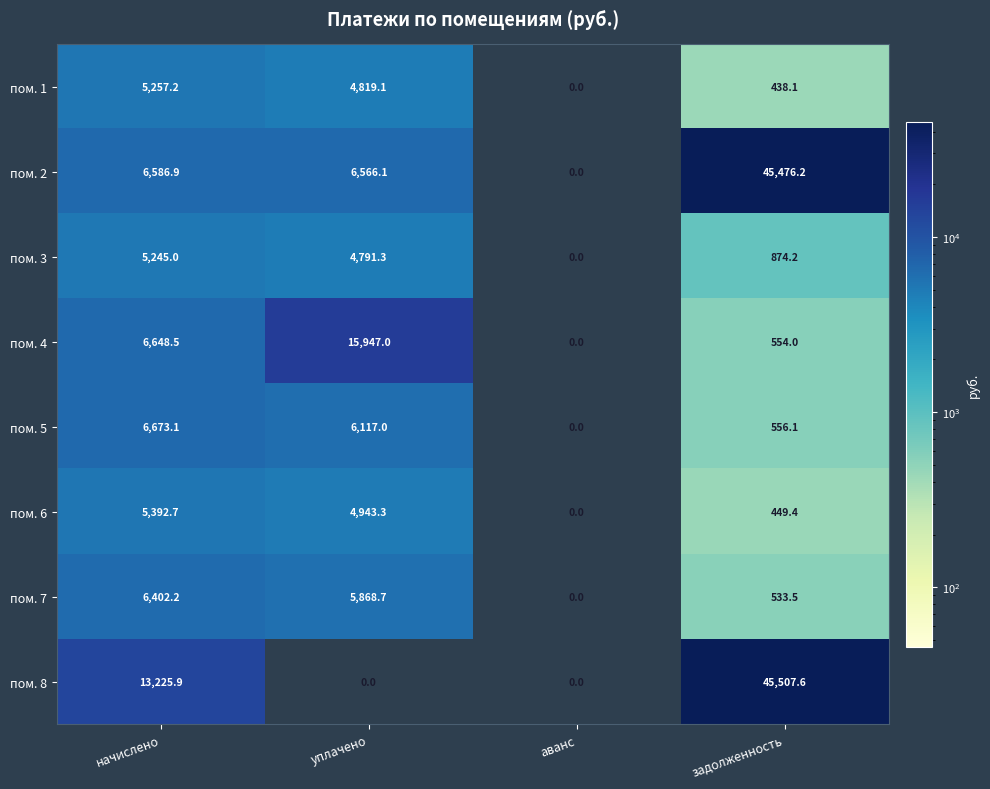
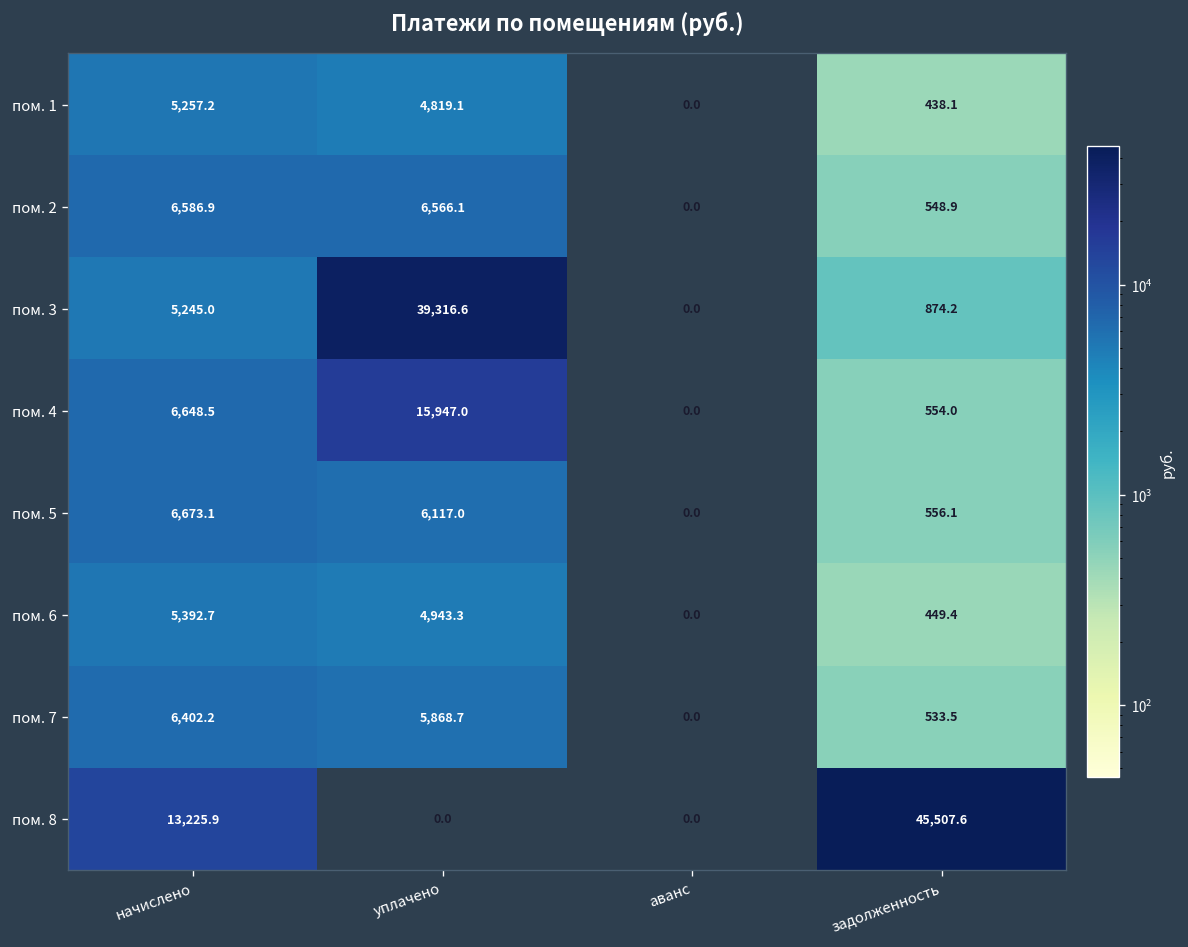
  {
    "пом. 1": {
      "начислено": "5,257.2",
      "уплачено": "4,819.1",
      "задолженность": "438.1"
    },
    "пом. 2": {
      "начислено": "6,586.9",
      "уплачено": "6,566.1",
-     "задолженность": "45,476.2"
+     "задолженность": "548.9"
    },
    "пом. 3": {
      "начислено": "5,245.0",
-     "уплачено": "4,791.3",
+     "уплачено": "39,316.6",
      "задолженность": "874.2"
    },
    "пом. 4": {
      "начислено": "6,648.5",
      "уплачено": "15,947.0",
      "задолженность": "554.0"
    },
    "пом. 5": {
      "начислено": "6,673.1",
      "уплачено": "6,117.0",
      "задолженность": "556.1"
    },
    "пом. 6": {
      "начислено": "5,392.7",
      "уплачено": "4,943.3",
      "задолженность": "449.4"
    },
    "пом. 7": {
      "начислено": "6,402.2",
      "уплачено": "5,868.7",
      "задолженность": "533.5"
    },
    "пом. 8": {
      "начислено": "13,225.9",
      "задолженность": "45,507.6"
    }
  }
